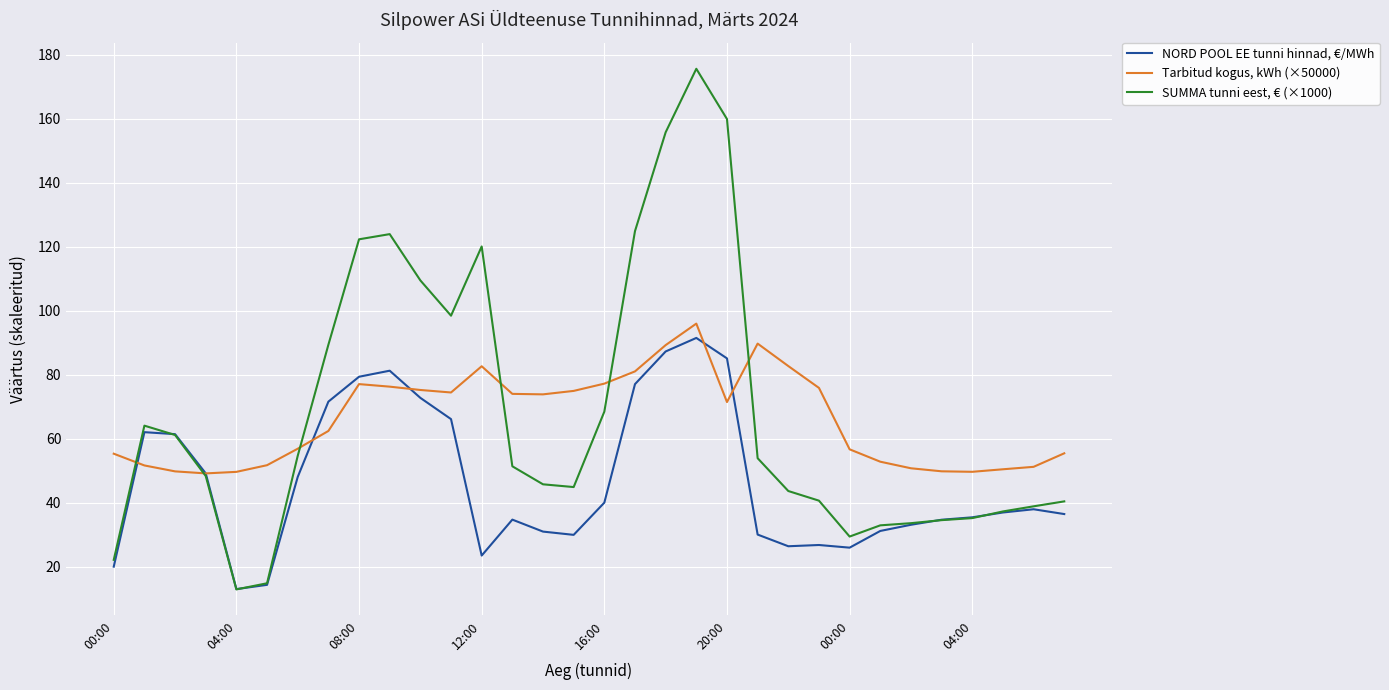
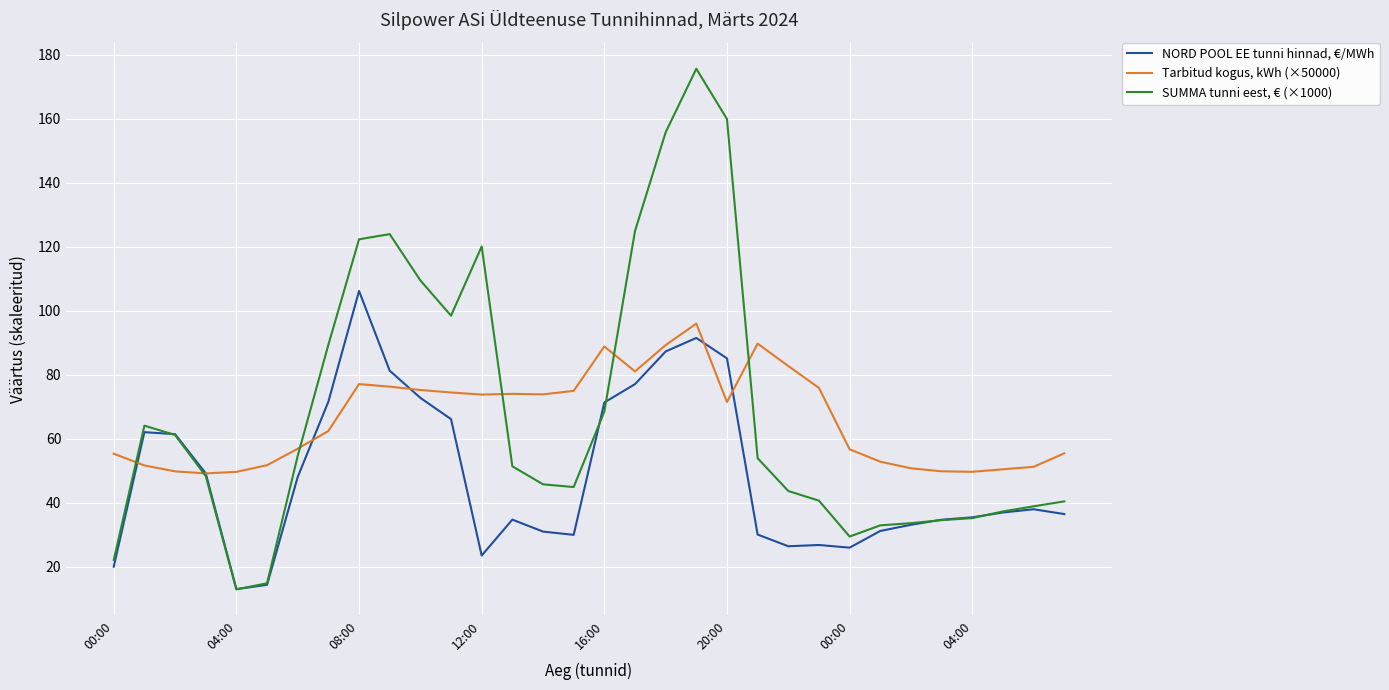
  {
    "NORD POOL EE tunni hinnad, €/MWh": {
-     "08:00": 79,
+     "08:00": 106,
      "12:00": 23,
-     "16:00": 40,
+     "16:00": 71,
      "20:00": 85
    },
    "Tarbitud kogus, kWh (×50000)": {
      "08:00": 77,
-     "12:00": 83,
-     "16:00": 77,
+     "12:00": 74,
+     "16:00": 89,
      "20:00": 71
    },
    "SUMMA tunni eest, € (×1000)": {
      "08:00": 122,
      "12:00": 120,
      "16:00": 68,
      "20:00": 160
    }
  }
